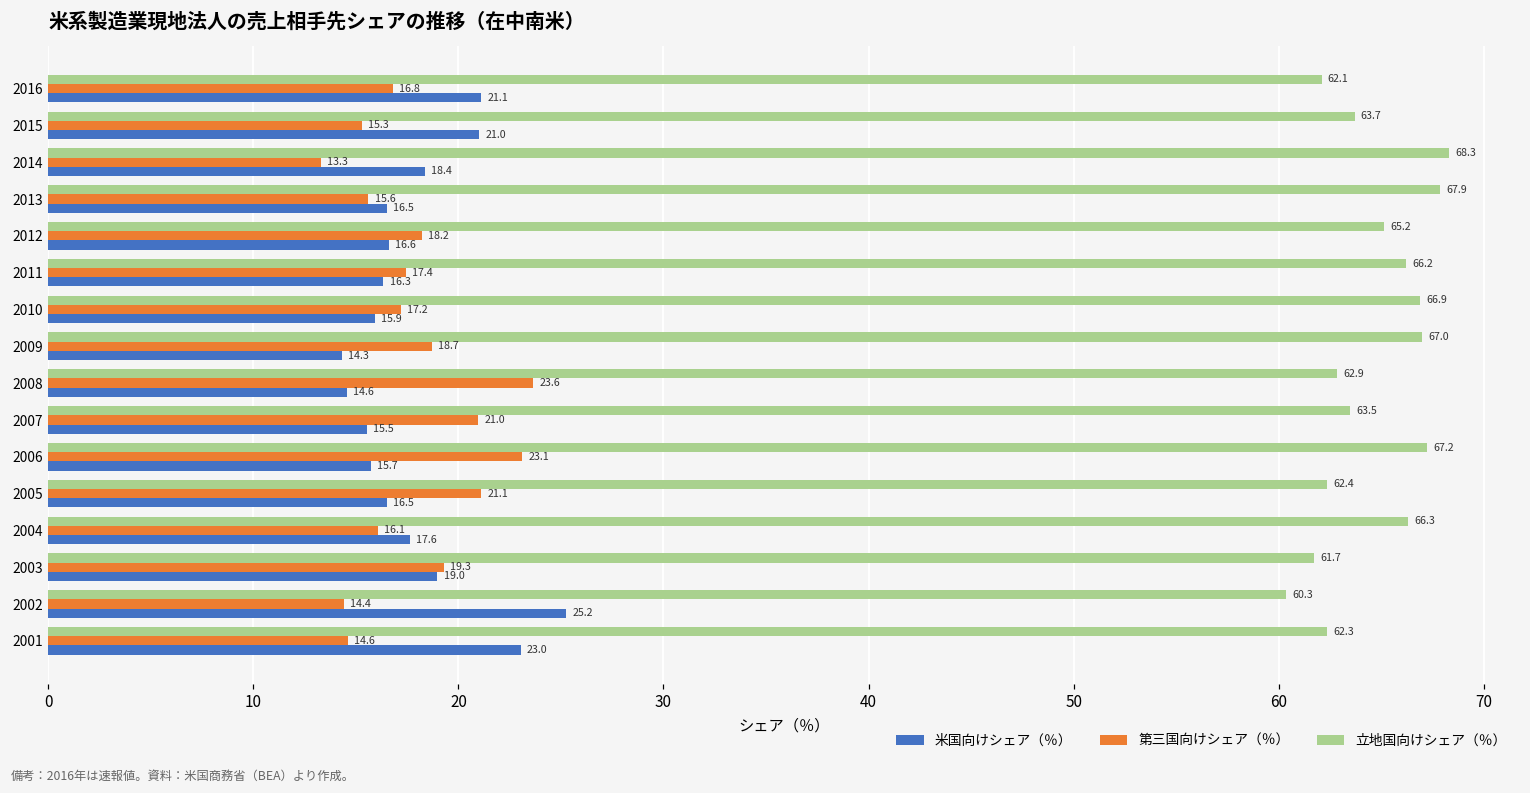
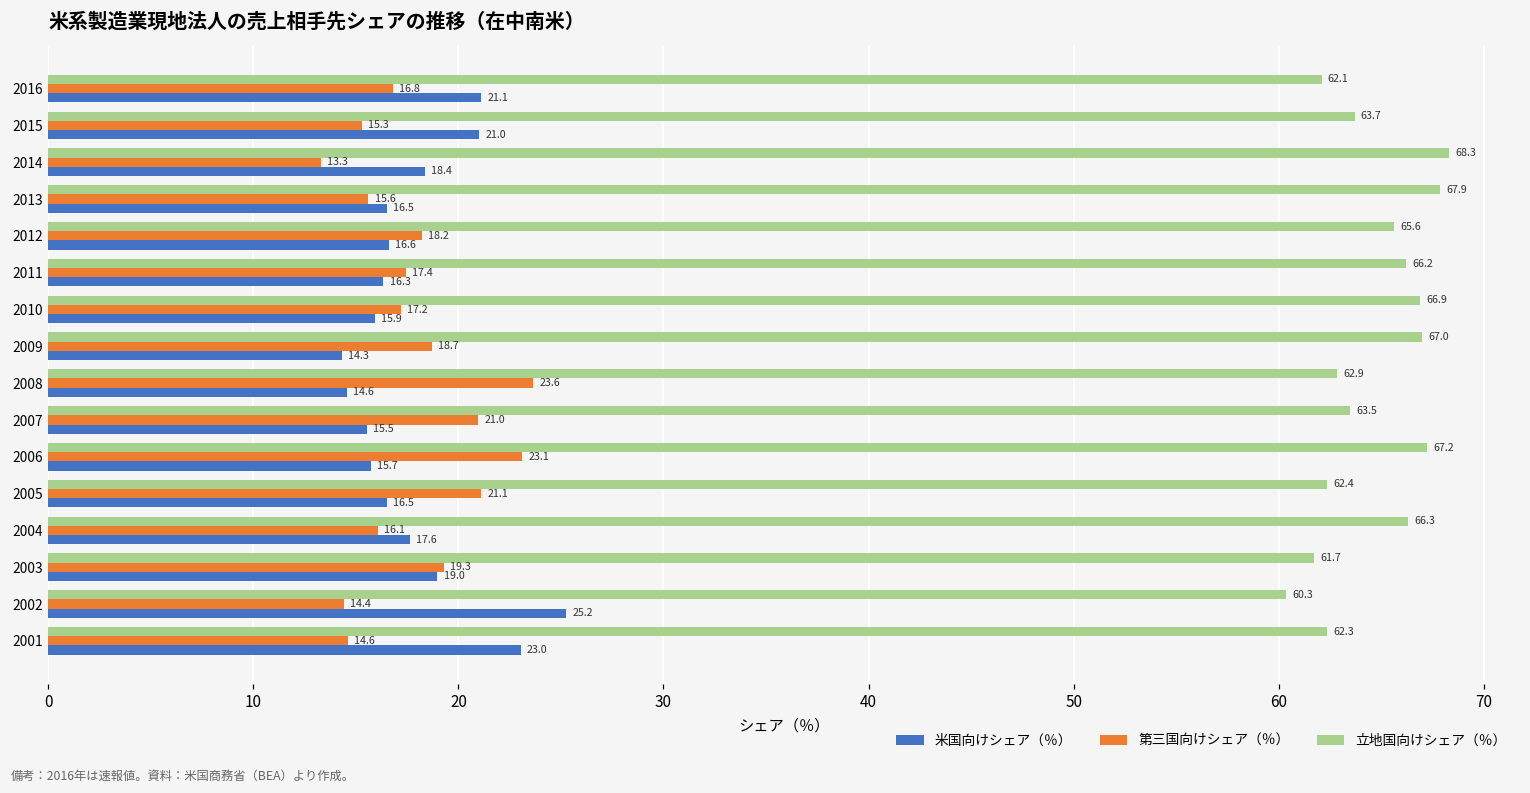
  {
    "米国向けシェア（％）": {
      "2016": 21.1,
      "2015": 21.0,
      "2014": 18.4,
      "2013": 16.5,
      "2012": 16.6,
      "2011": 16.3,
      "2010": 15.9,
      "2009": 14.3,
      "2008": 14.6,
      "2007": 15.5,
      "2006": 15.7,
      "2005": 16.5,
      "2004": 17.6,
      "2003": 19.0,
      "2002": 25.2,
      "2001": 23.0
    },
    "第三国向けシェア（％）": {
      "2016": 16.8,
      "2015": 15.3,
      "2014": 13.3,
      "2013": 15.6,
      "2012": 18.2,
      "2011": 17.4,
      "2010": 17.2,
      "2009": 18.7,
      "2008": 23.6,
      "2007": 21.0,
      "2006": 23.1,
      "2005": 21.1,
      "2004": 16.1,
      "2003": 19.3,
      "2002": 14.4,
      "2001": 14.6
    },
    "立地国向けシェア（％）": {
      "2016": 62.1,
      "2015": 63.7,
      "2014": 68.3,
      "2013": 67.9,
-     "2012": 65.2,
+     "2012": 65.6,
      "2011": 66.2,
      "2010": 66.9,
      "2009": 67.0,
      "2008": 62.9,
      "2007": 63.5,
      "2006": 67.2,
      "2005": 62.4,
      "2004": 66.3,
      "2003": 61.7,
      "2002": 60.3,
      "2001": 62.3
    }
  }
